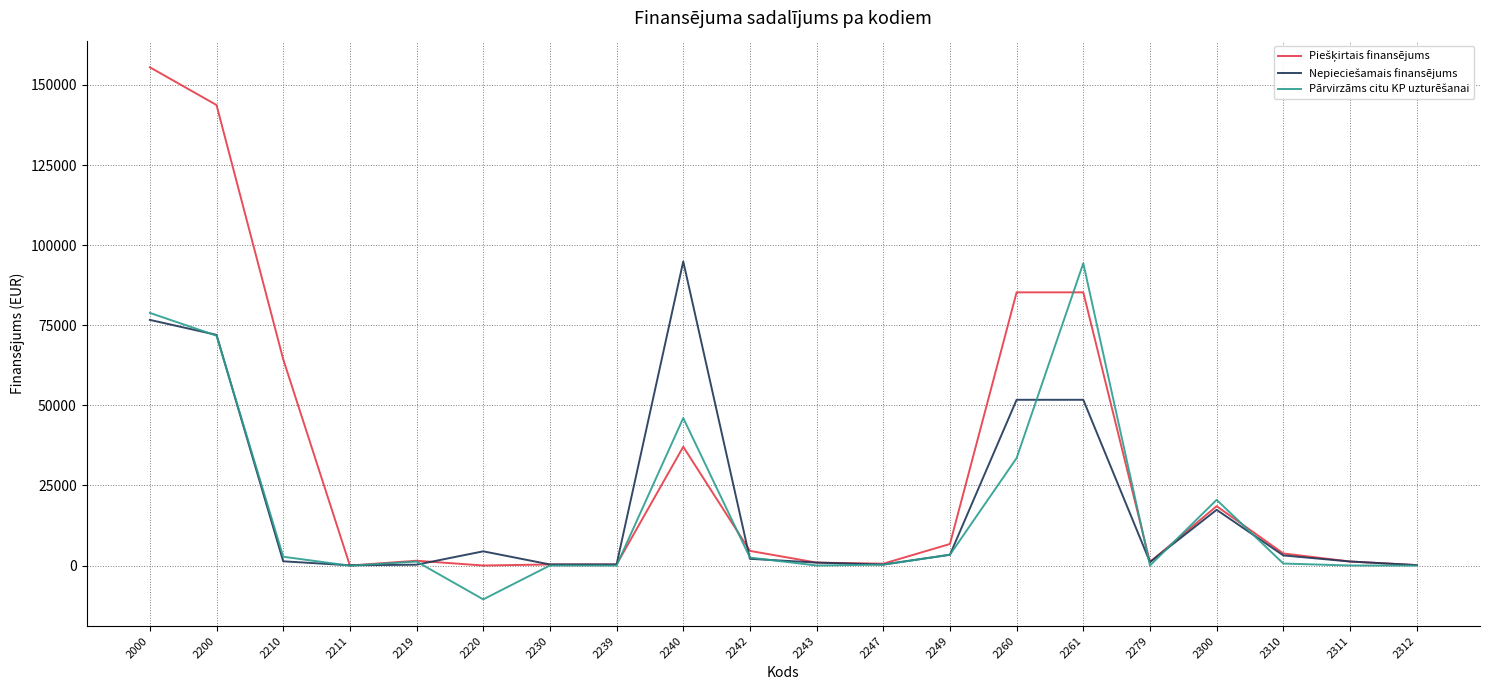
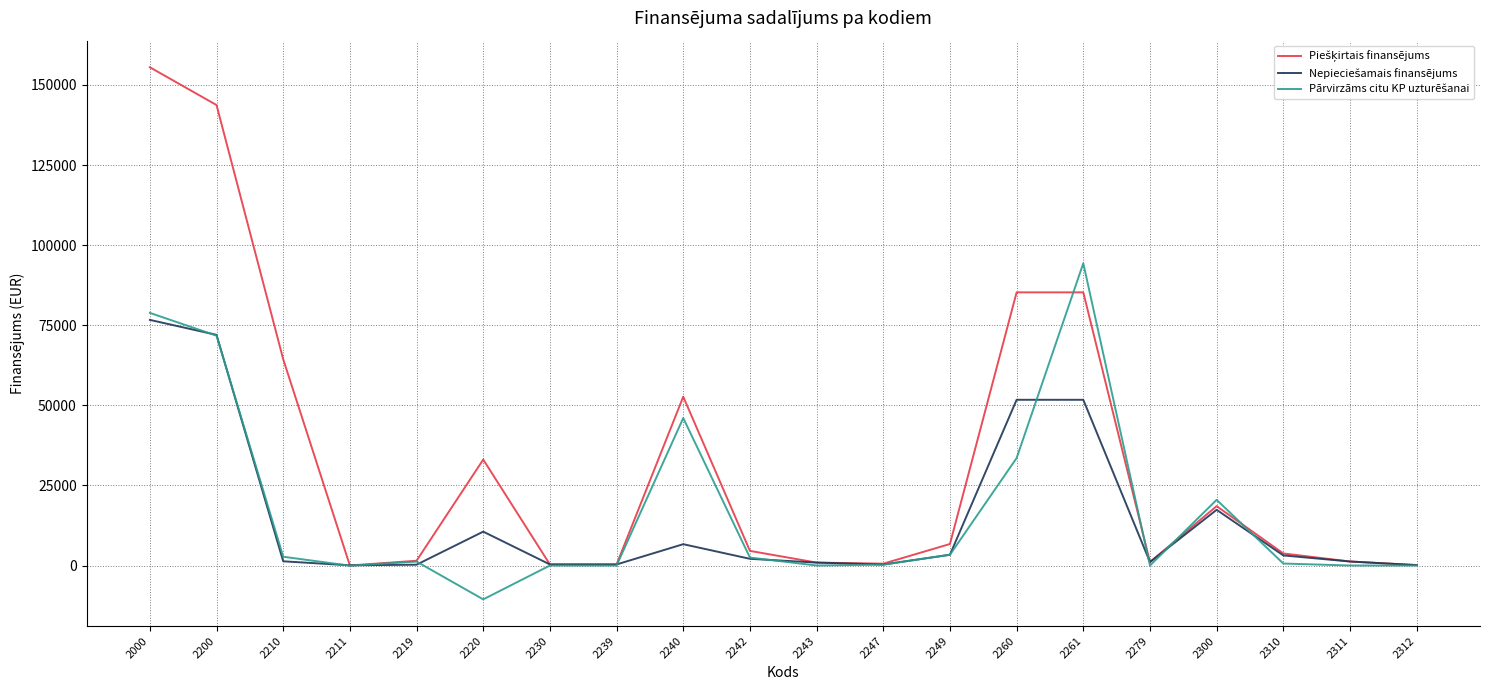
  {
    "Piešķirtais finansējums": {
      "2000": 156000,
      "2200": 144000,
      "2210": 64000,
-     "2220": 0,
-     "2240": 37000,
+     "2220": 33000,
+     "2240": 53000,
      "2242": 5000,
      "2249": 7000,
      "2260": 85000,
      "2261": 85000,
      "2300": 19000
    },
    "Nepieciešamais finansējums": {
      "2000": 77000,
      "2210": 1000,
      "2219": 0,
-     "2220": 4000,
-     "2240": 95000,
+     "2220": 11000,
+     "2240": 7000,
      "2260": 52000,
      "2261": 52000,
      "2300": 17000
    },
    "Pārvirzāms citu KP uzturēšanai": {
      "2000": 79000,
      "2210": 3000,
      "2220": -11000,
      "2240": 46000,
      "2243": 0,
      "2260": 34000,
      "2261": 94000,
      "2279": 0,
      "2300": 20000,
      "2310": 1000,
      "2311": 0
    }
  }
